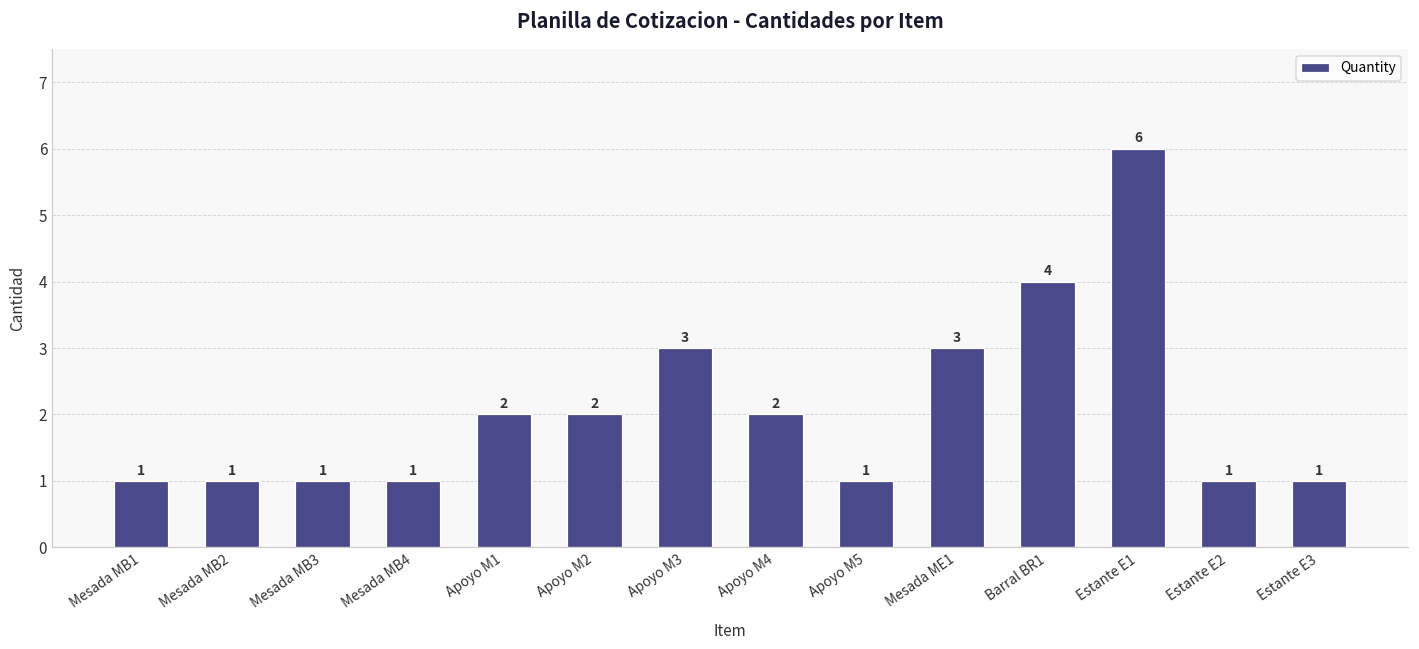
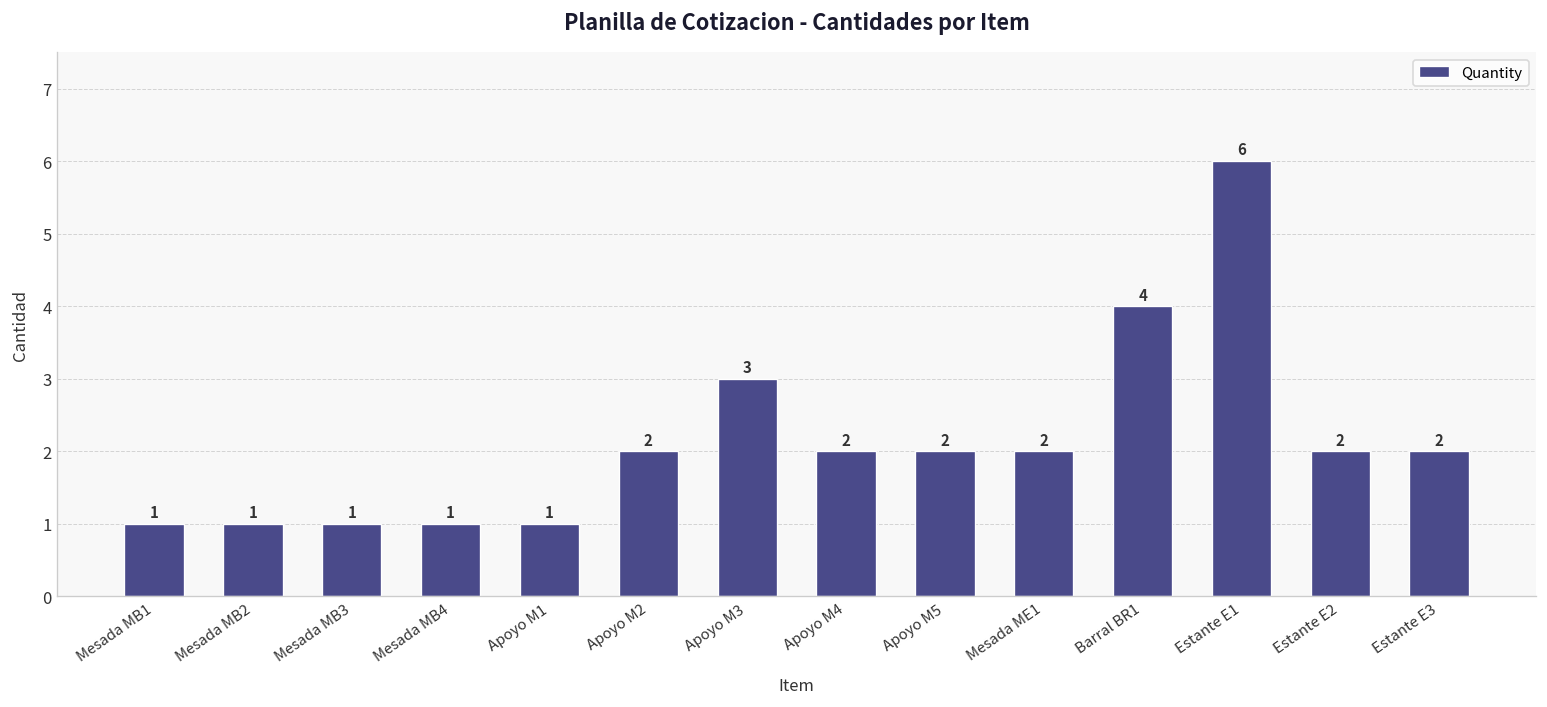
  {
    "Mesada MB1": 1,
    "Mesada MB2": 1,
    "Mesada MB3": 1,
    "Mesada MB4": 1,
-   "Apoyo M1": 2,
+   "Apoyo M1": 1,
    "Apoyo M2": 2,
    "Apoyo M3": 3,
    "Apoyo M4": 2,
-   "Apoyo M5": 1,
-   "Mesada ME1": 3,
+   "Apoyo M5": 2,
+   "Mesada ME1": 2,
    "Barral BR1": 4,
    "Estante E1": 6,
-   "Estante E2": 1,
-   "Estante E3": 1
+   "Estante E2": 2,
+   "Estante E3": 2
  }
